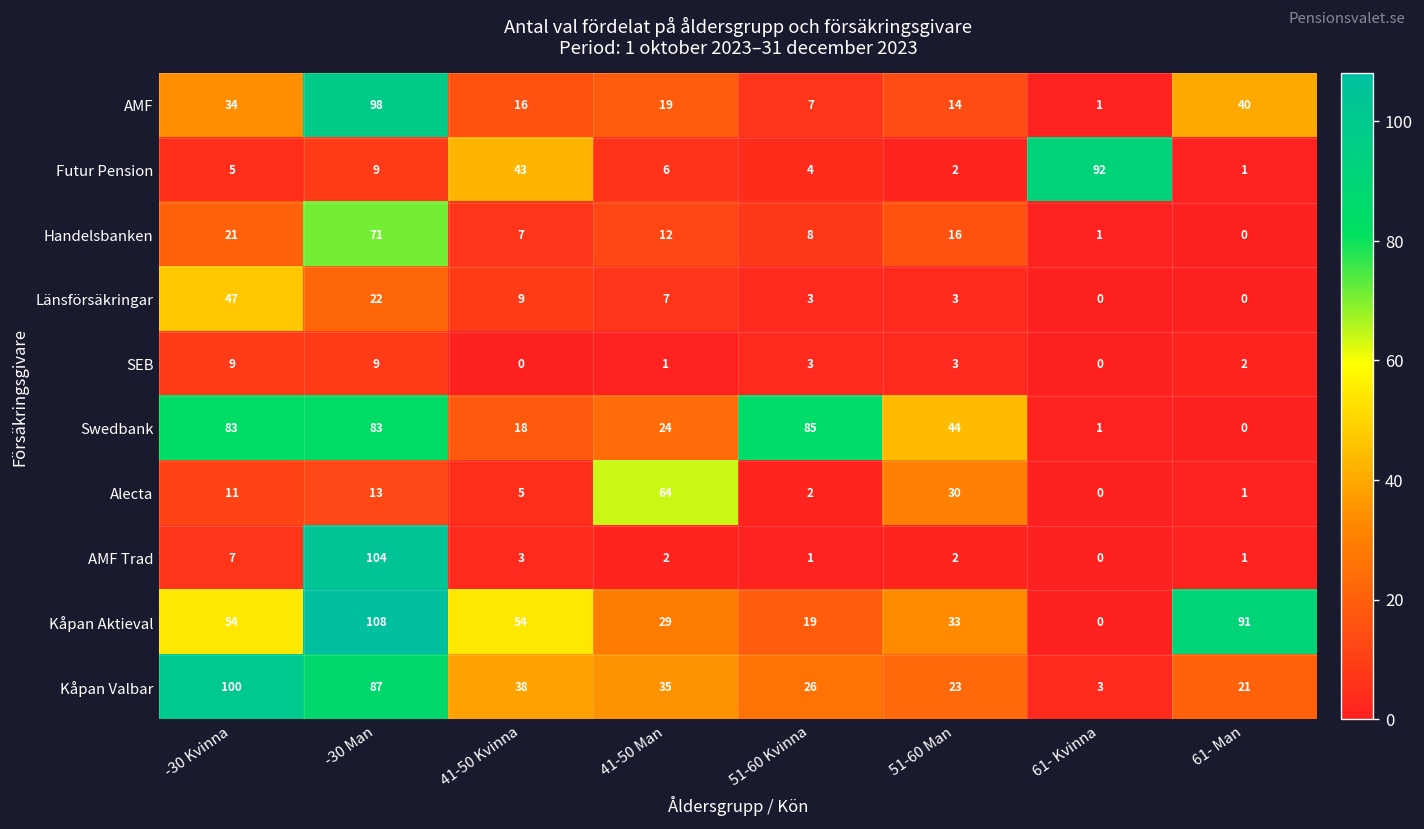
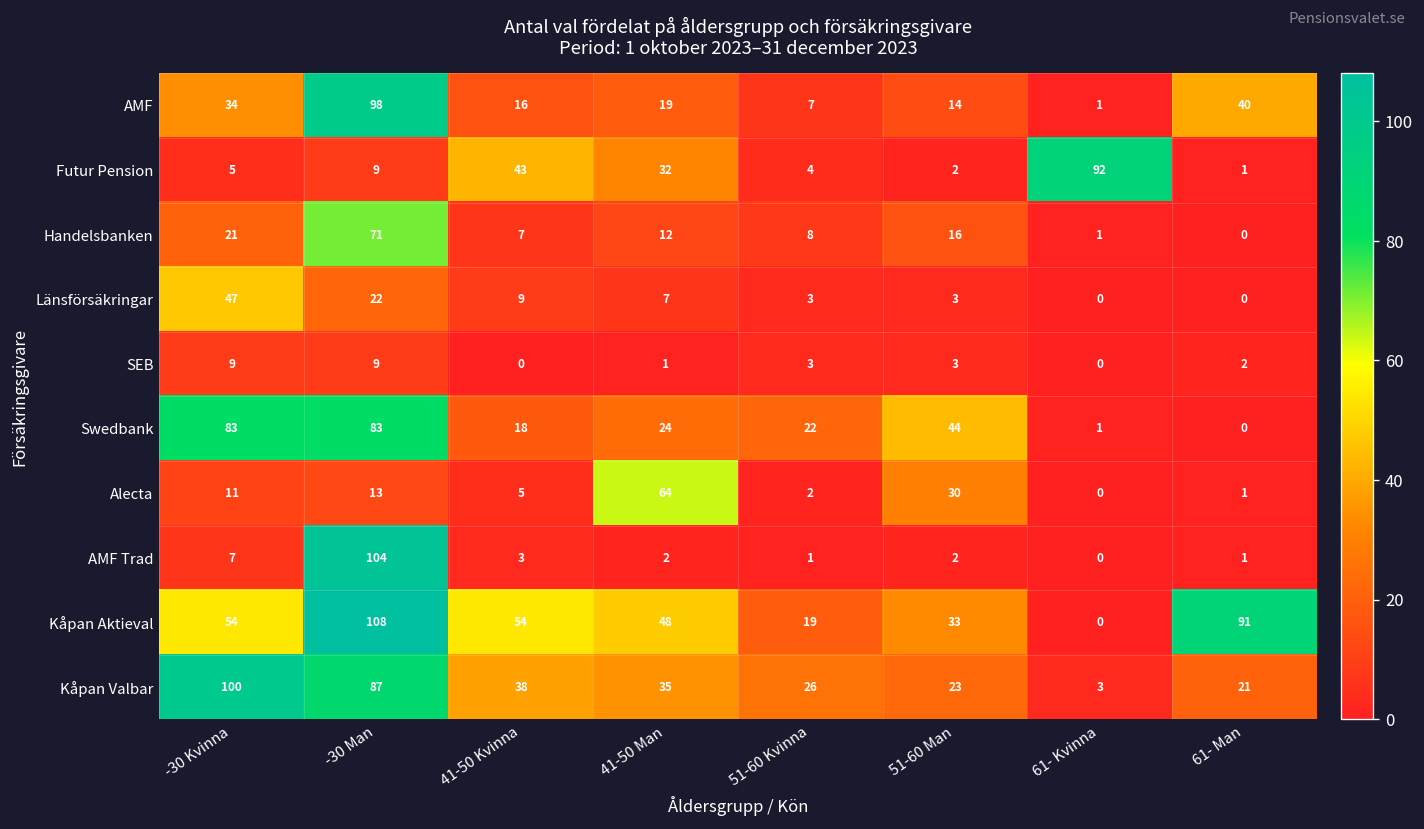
  {
    "AMF": {
      "-30 Kvinna": 34,
      "-30 Man": 98,
      "41-50 Kvinna": 16,
      "41-50 Man": 19,
      "51-60 Kvinna": 7,
      "51-60 Man": 14,
      "61- Kvinna": 1,
      "61- Man": 40
    },
    "Futur Pension": {
      "-30 Kvinna": 5,
      "-30 Man": 9,
      "41-50 Kvinna": 43,
-     "41-50 Man": 6,
+     "41-50 Man": 32,
      "51-60 Kvinna": 4,
      "51-60 Man": 2,
      "61- Kvinna": 92,
      "61- Man": 1
    },
    "Handelsbanken": {
      "-30 Kvinna": 21,
      "-30 Man": 71,
      "41-50 Kvinna": 7,
      "41-50 Man": 12,
      "51-60 Kvinna": 8,
      "51-60 Man": 16,
      "61- Kvinna": 1,
      "61- Man": 0
    },
    "Länsförsäkringar": {
      "-30 Kvinna": 47,
      "-30 Man": 22,
      "41-50 Kvinna": 9,
      "41-50 Man": 7,
      "51-60 Kvinna": 3,
      "51-60 Man": 3,
      "61- Kvinna": 0,
      "61- Man": 0
    },
    "SEB": {
      "-30 Kvinna": 9,
      "-30 Man": 9,
      "41-50 Kvinna": 0,
      "41-50 Man": 1,
      "51-60 Kvinna": 3,
      "51-60 Man": 3,
      "61- Kvinna": 0,
      "61- Man": 2
    },
    "Swedbank": {
      "-30 Kvinna": 83,
      "-30 Man": 83,
      "41-50 Kvinna": 18,
      "41-50 Man": 24,
-     "51-60 Kvinna": 85,
+     "51-60 Kvinna": 22,
      "51-60 Man": 44,
      "61- Kvinna": 1,
      "61- Man": 0
    },
    "Alecta": {
      "-30 Kvinna": 11,
      "-30 Man": 13,
      "41-50 Kvinna": 5,
      "41-50 Man": 64,
      "51-60 Kvinna": 2,
      "51-60 Man": 30,
      "61- Kvinna": 0,
      "61- Man": 1
    },
    "AMF Trad": {
      "-30 Kvinna": 7,
      "-30 Man": 104,
      "41-50 Kvinna": 3,
      "41-50 Man": 2,
      "51-60 Kvinna": 1,
      "51-60 Man": 2,
      "61- Kvinna": 0,
      "61- Man": 1
    },
    "Kåpan Aktieval": {
      "-30 Kvinna": 54,
      "-30 Man": 108,
      "41-50 Kvinna": 54,
-     "41-50 Man": 29,
+     "41-50 Man": 48,
      "51-60 Kvinna": 19,
      "51-60 Man": 33,
      "61- Kvinna": 0,
      "61- Man": 91
    },
    "Kåpan Valbar": {
      "-30 Kvinna": 100,
      "-30 Man": 87,
      "41-50 Kvinna": 38,
      "41-50 Man": 35,
      "51-60 Kvinna": 26,
      "51-60 Man": 23,
      "61- Kvinna": 3,
      "61- Man": 21
    }
  }
